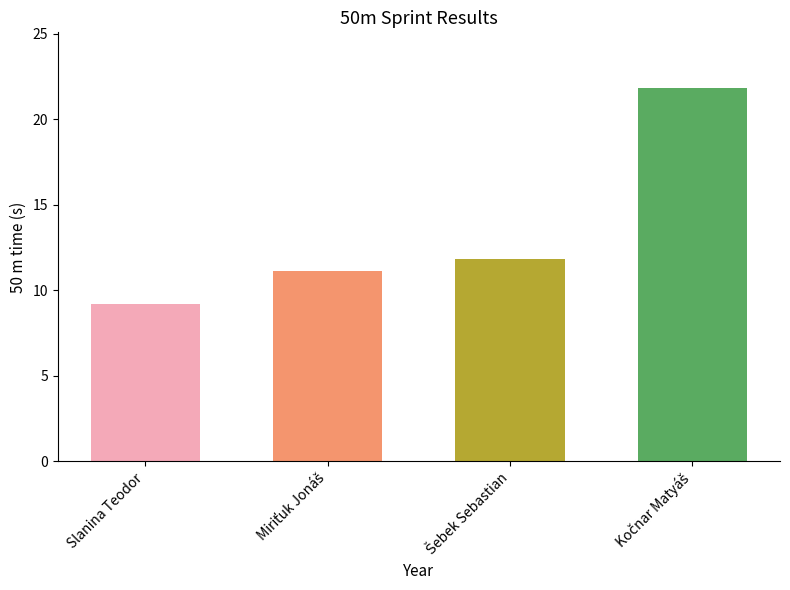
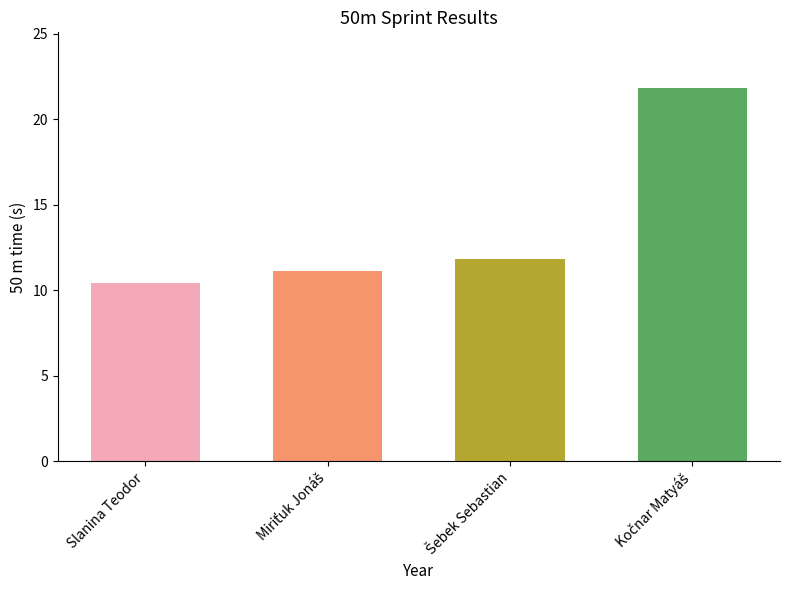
  {
-   "Slanina Teodor": 9.2,
+   "Slanina Teodor": 10.4,
    "Miriťuk Jonáš": 11.1,
    "Šebek Sebastian": 11.8,
    "Kočnar Matyáš": 21.8
  }
